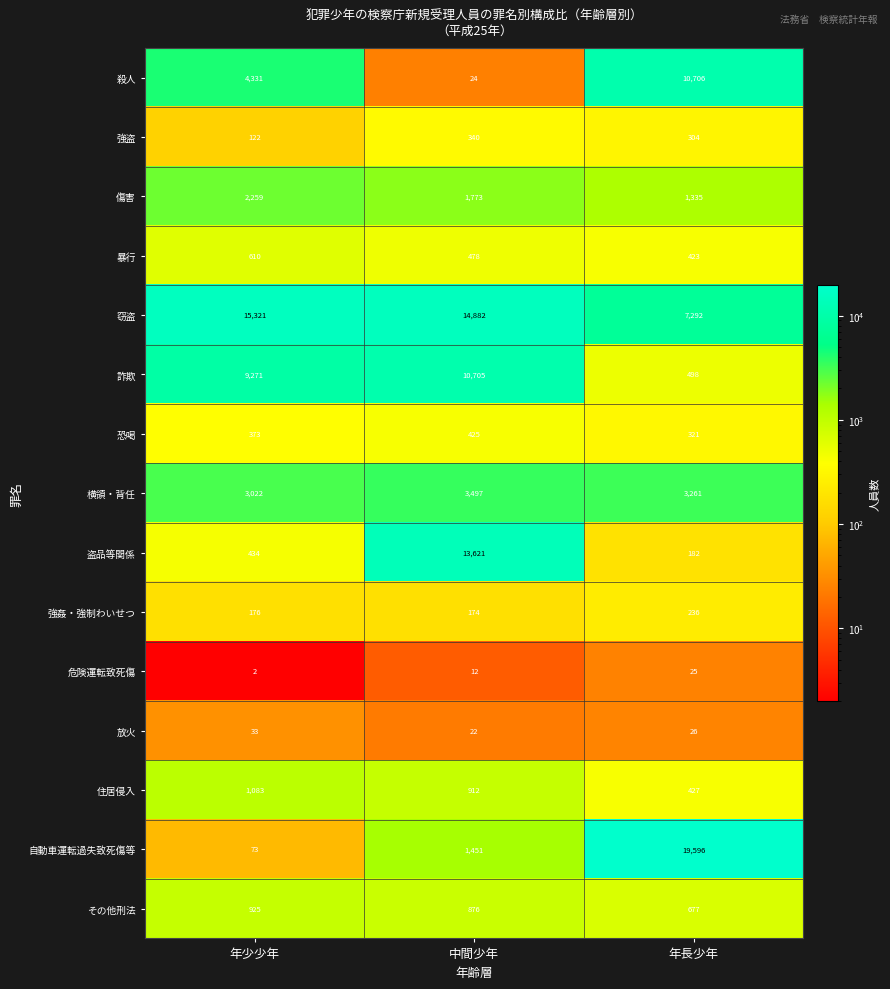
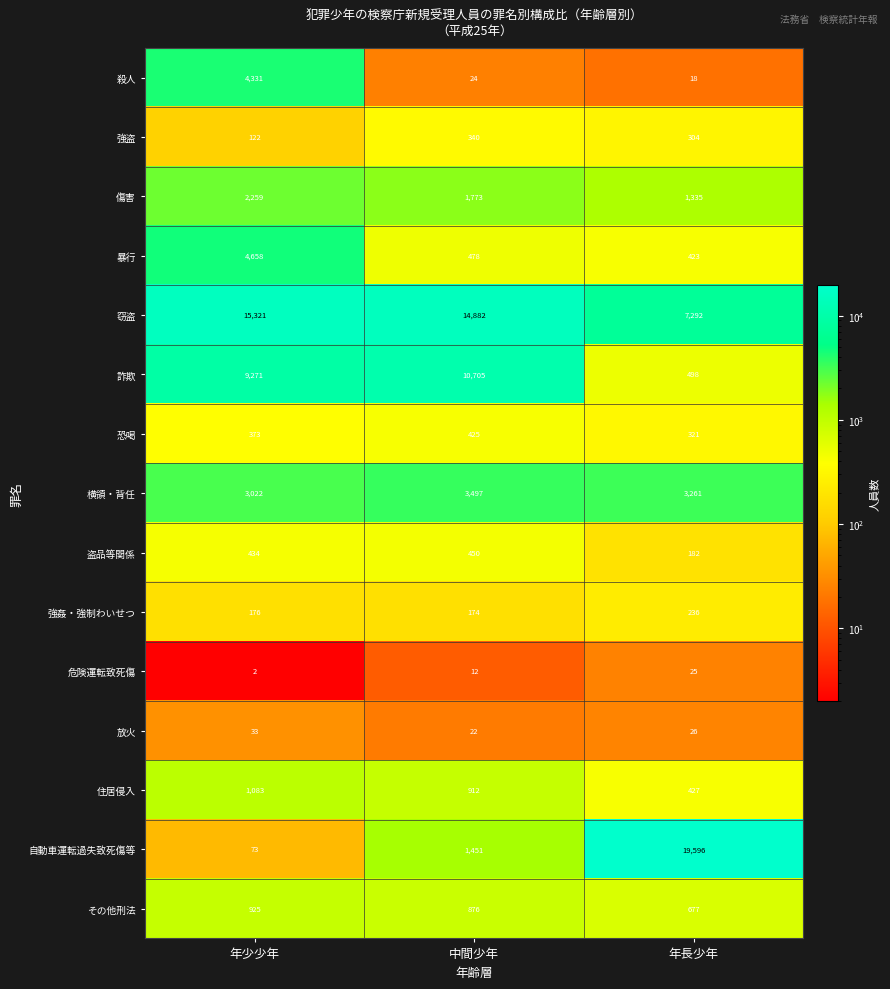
  {
    "殺人": {
      "年少少年": "4,331",
      "中間少年": "24",
-     "年長少年": "10,706"
+     "年長少年": "18"
    },
    "強盗": {
      "年少少年": "122",
      "中間少年": "340",
      "年長少年": "304"
    },
    "傷害": {
      "年少少年": "2,259",
      "中間少年": "1,773",
      "年長少年": "1,335"
    },
    "暴行": {
-     "年少少年": "610",
+     "年少少年": "4,658",
      "中間少年": "478",
      "年長少年": "423"
    },
    "窃盗": {
      "年少少年": "15,321",
      "中間少年": "14,882",
      "年長少年": "7,292"
    },
    "詐欺": {
      "年少少年": "9,271",
      "中間少年": "10,705",
      "年長少年": "498"
    },
    "恐喝": {
      "年少少年": "373",
      "中間少年": "425",
      "年長少年": "321"
    },
    "横領・背任": {
      "年少少年": "3,022",
      "中間少年": "3,497",
      "年長少年": "3,261"
    },
    "盗品等関係": {
      "年少少年": "434",
-     "中間少年": "13,621",
+     "中間少年": "450",
      "年長少年": "182"
    },
    "強姦・強制わいせつ": {
      "年少少年": "176",
      "中間少年": "174",
      "年長少年": "236"
    },
    "危険運転致死傷": {
      "年少少年": "2",
      "中間少年": "12",
      "年長少年": "25"
    },
    "放火": {
      "年少少年": "33",
      "中間少年": "22",
      "年長少年": "26"
    },
    "住居侵入": {
      "年少少年": "1,083",
      "中間少年": "912",
      "年長少年": "427"
    },
    "自動車運転過失致死傷等": {
      "年少少年": "73",
      "中間少年": "1,451",
      "年長少年": "19,596"
    },
    "その他刑法": {
      "年少少年": "925",
      "中間少年": "876",
      "年長少年": "677"
    }
  }
